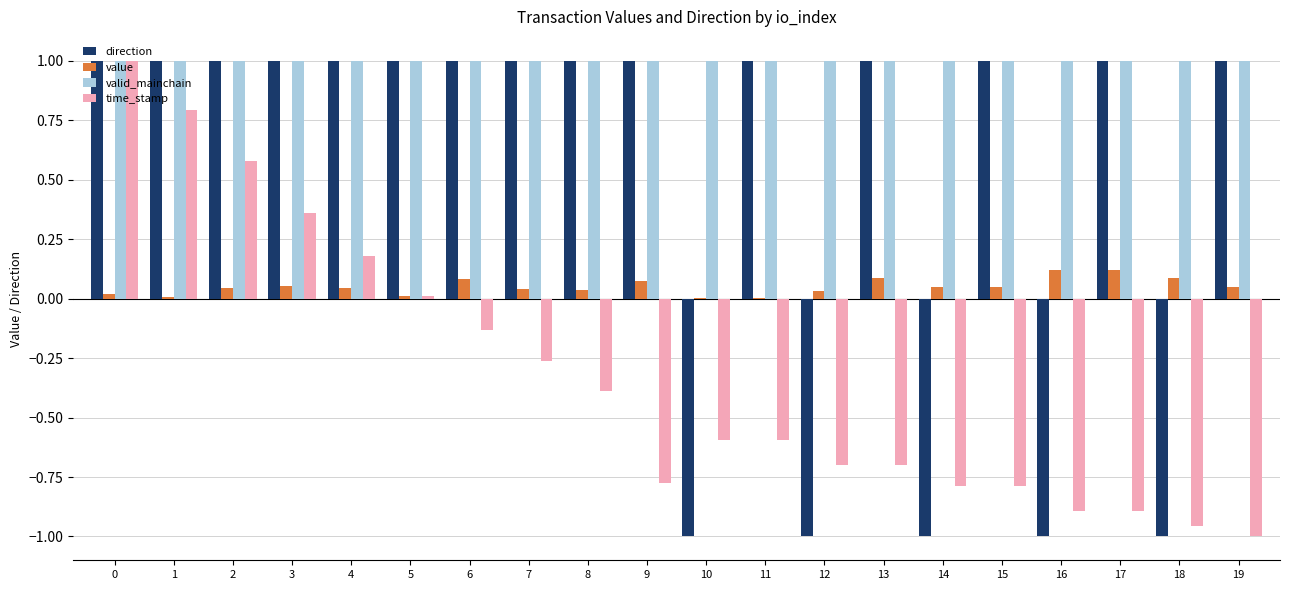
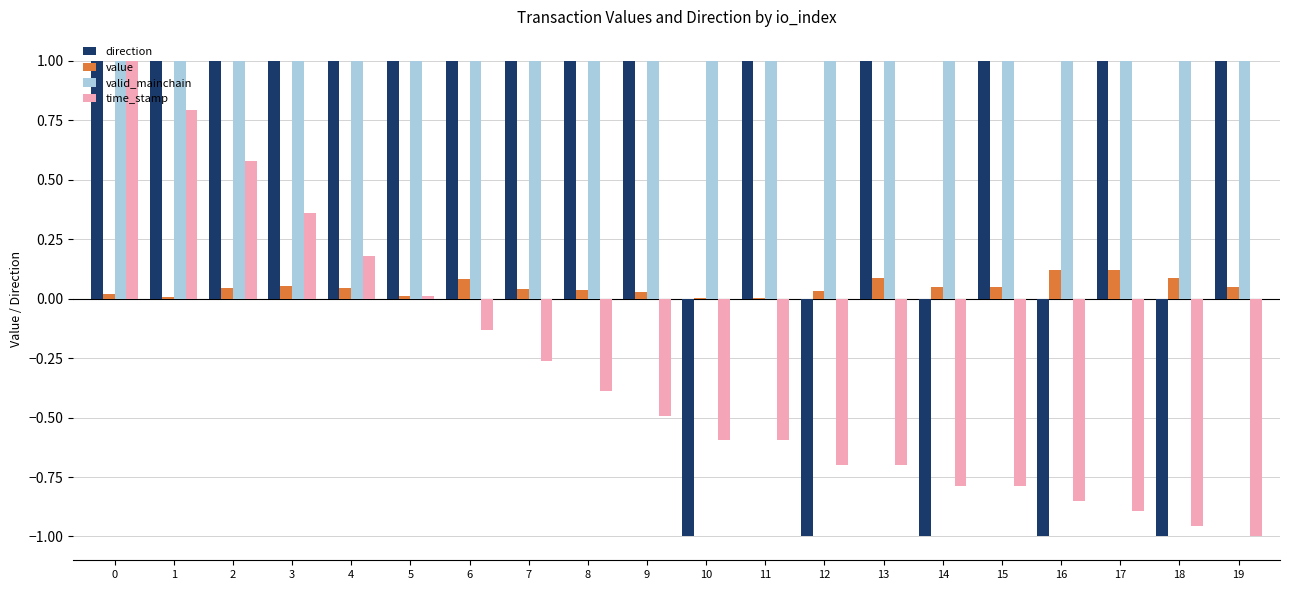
  {
    "direction": {
      "0": 1.00,
      "1": 1.00,
      "2": 1.00,
      "3": 1.00,
      "4": 1.00,
      "5": 1.00,
      "6": 1.00,
      "7": 1.00,
      "8": 1.00,
      "9": 1.00,
      "10": -1.00,
      "11": 1.00,
      "12": -1.00,
      "13": 1.00,
      "14": -1.00,
      "15": 1.00,
      "16": -1.00,
      "17": 1.00,
      "18": -1.00,
      "19": 1.00
    },
    "value": {
      "0": 0.02,
      "2": 0.04,
      "3": 0.05,
      "4": 0.04,
      "5": 0.01,
      "6": 0.08,
      "7": 0.04,
      "8": 0.04,
-     "9": 0.07,
+     "9": 0.03,
      "12": 0.03,
      "13": 0.09,
      "14": 0.05,
      "15": 0.05,
      "16": 0.12,
      "17": 0.12,
      "18": 0.09,
      "19": 0.05
    },
    "valid_mainchain": {
      "0": 1.00,
      "1": 1.00,
      "2": 1.00,
      "3": 1.00,
      "4": 1.00,
      "5": 1.00,
      "6": 1.00,
      "7": 1.00,
      "8": 1.00,
      "9": 1.00,
      "10": 1.00,
      "11": 1.00,
      "12": 1.00,
      "13": 1.00,
      "14": 1.00,
      "15": 1.00,
      "16": 1.00,
      "17": 1.00,
      "18": 1.00,
      "19": 1.00
    },
    "time_stamp": {
      "0": 1.00,
      "1": 0.79,
      "2": 0.58,
      "3": 0.36,
      "4": 0.18,
      "5": 0.01,
      "6": -0.13,
      "7": -0.26,
      "8": -0.39,
-     "9": -0.78,
+     "9": -0.50,
      "10": -0.60,
      "11": -0.60,
      "12": -0.70,
      "13": -0.70,
      "14": -0.79,
      "15": -0.79,
-     "16": -0.89,
+     "16": -0.85,
      "17": -0.89,
      "18": -0.95,
      "19": -1.00
    }
  }
